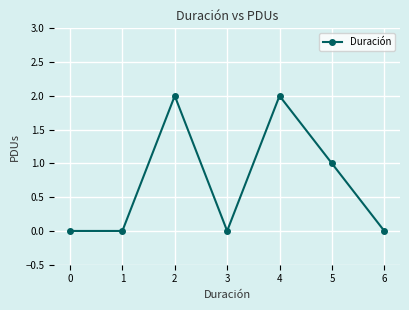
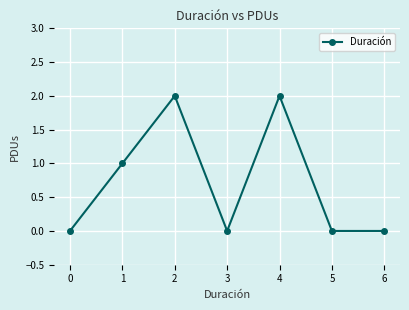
  {
    "0": 0,
-   "1": 0,
+   "1": 1,
    "2": 2,
    "3": 0,
    "4": 2,
-   "5": 1,
+   "5": 0,
    "6": 0
  }
